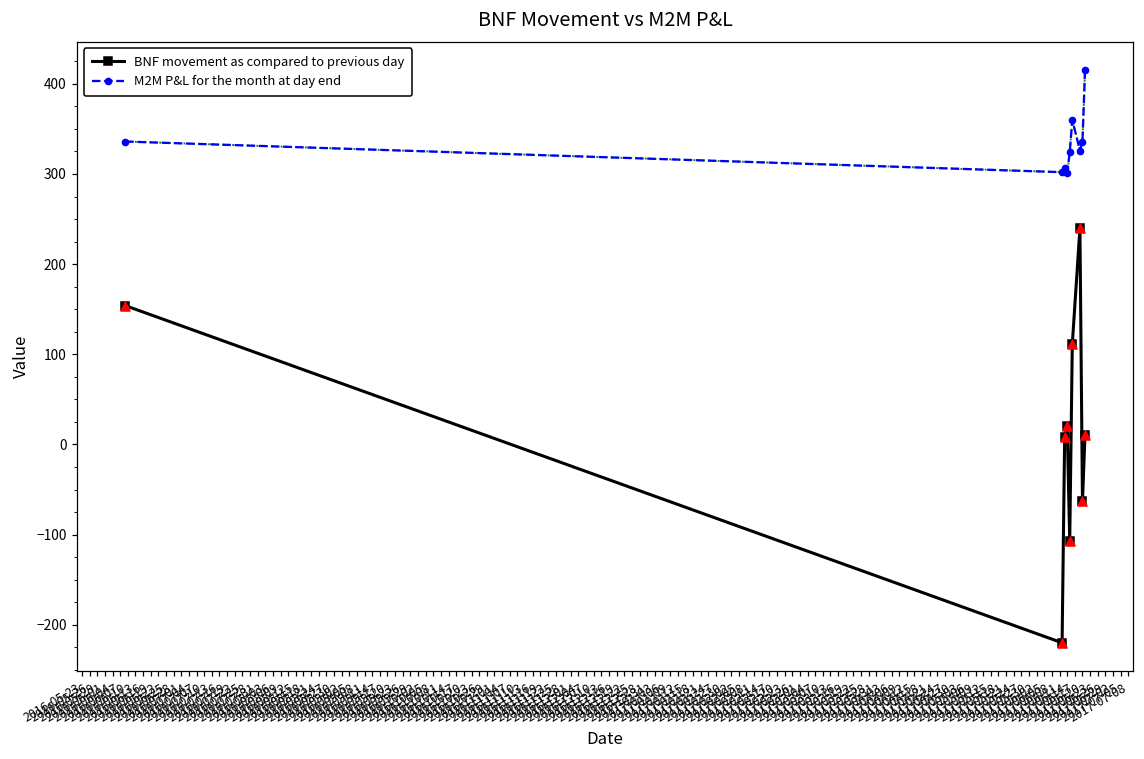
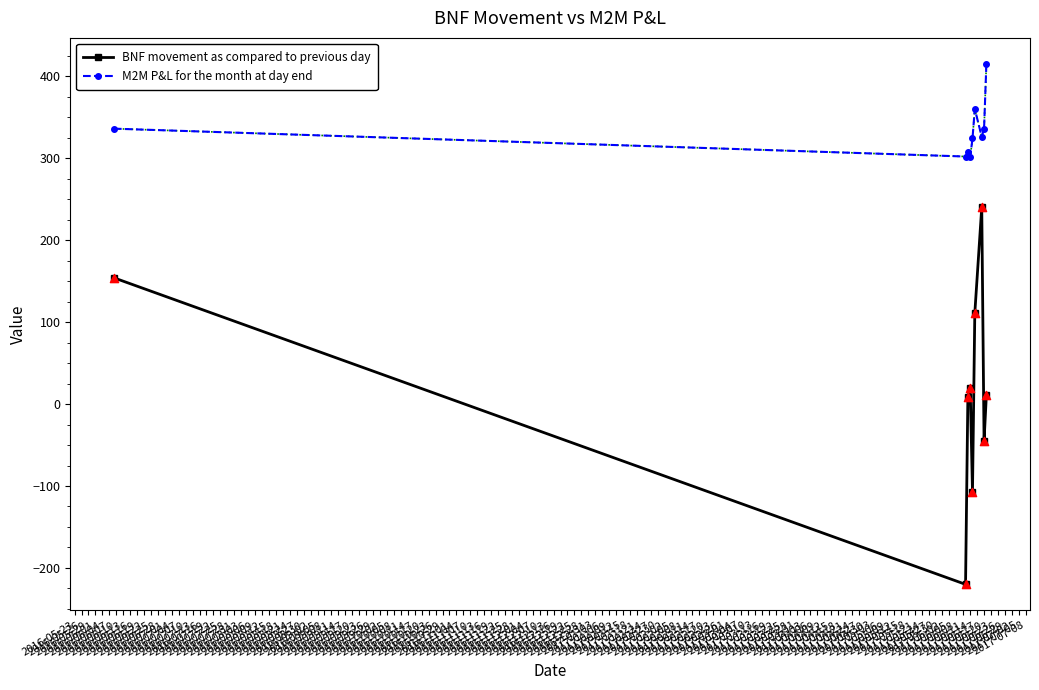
  {
    "BNF movement as compared to previous day": {
      "2017-06-14": 20,
-     "2017-06-20": -60
+     "2017-06-20": -50
    },
    "M2M P&L for the month at day end": {
      "2017-06-14": 300,
      "2017-06-20": 340
    }
  }
